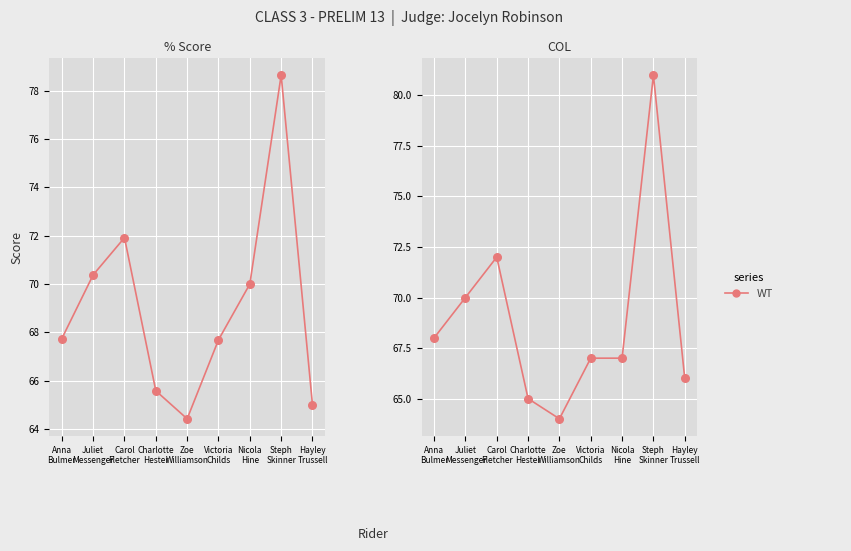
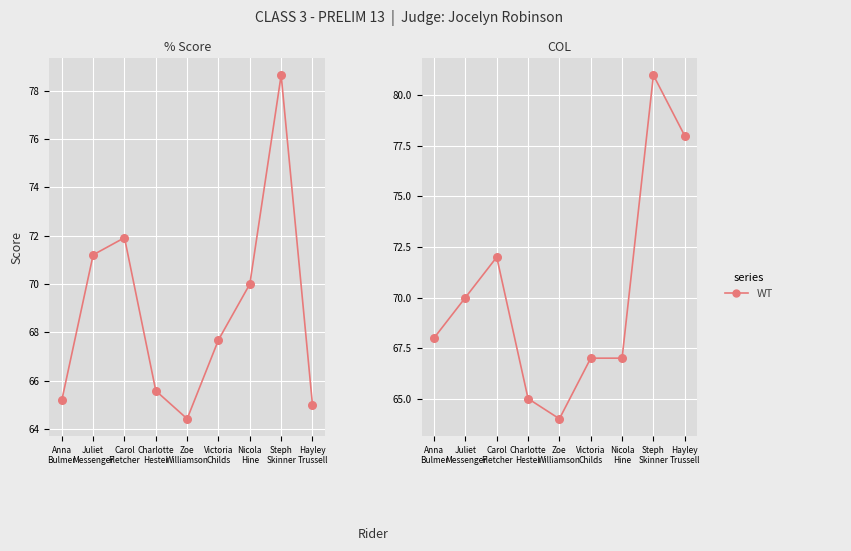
  {
    "% Score": {
-     "Anna Bulmer": 67.7,
-     "Juliet Messenger": 70.4,
+     "Anna Bulmer": 65.2,
+     "Juliet Messenger": 71.2,
      "Nicola Hine": 70.0,
      "Steph Skinner": 78.7,
      "Hayley Trussell": 65.0
    },
    "COL": {
      "Anna Bulmer": 68,
      "Juliet Messenger": 70,
      "Nicola Hine": 67,
      "Steph Skinner": 81,
-     "Hayley Trussell": 66
+     "Hayley Trussell": 78
    }
  }
